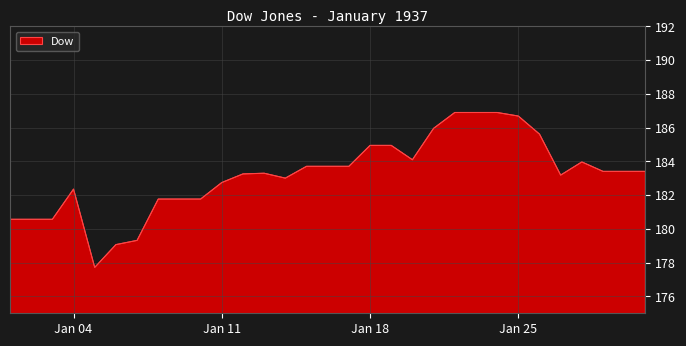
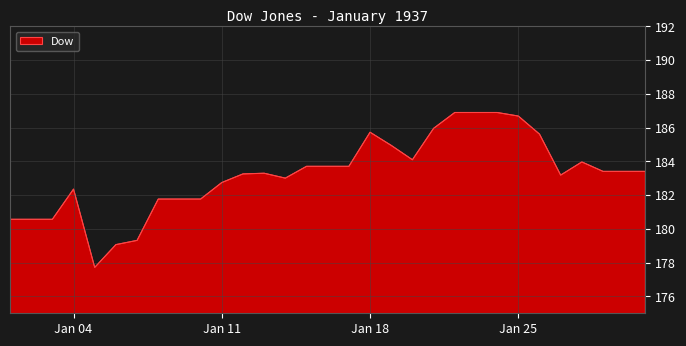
  {
    "Jan 04": 182.4,
    "Jan 11": 182.8,
-   "Jan 18": 185.0,
+   "Jan 18": 185.7,
    "Jan 25": 186.7
  }
